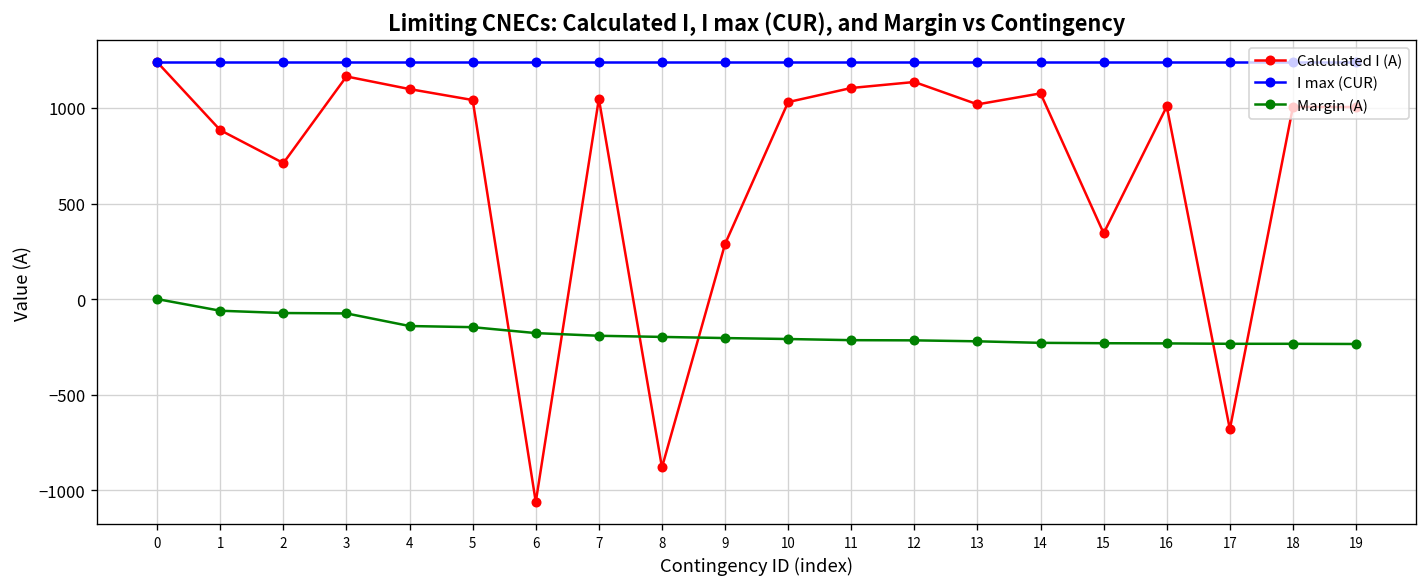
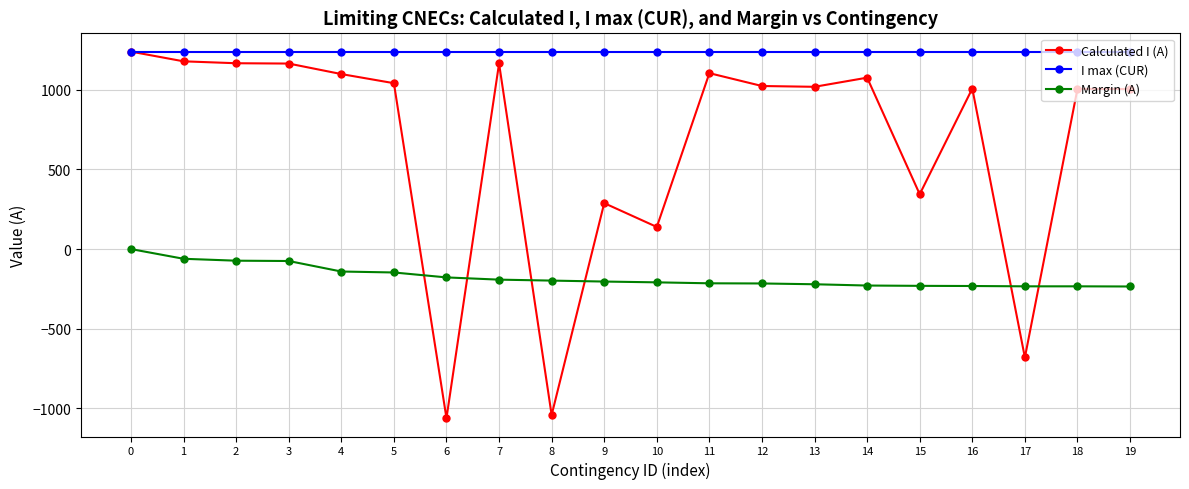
  {
    "Calculated I (A)": {
-     "1": 880,
-     "2": 710,
+     "1": 1180,
+     "2": 1170,
      "3": 1170,
      "4": 1100,
      "5": 1040,
      "6": -1060,
-     "7": 1050,
-     "8": -880,
+     "7": 1170,
+     "8": -1040,
      "9": 290,
-     "10": 1030,
+     "10": 140,
      "11": 1100,
-     "12": 1140,
+     "12": 1020,
      "13": 1020,
      "14": 1080,
      "15": 340,
      "16": 1010,
      "17": -680
    },
    "I max (CUR)": {
      "1": 1240,
      "2": 1240,
      "3": 1240,
      "4": 1240,
      "5": 1240,
      "6": 1240,
      "7": 1240,
      "8": 1240,
      "9": 1240,
      "10": 1240,
      "11": 1240,
      "12": 1240,
      "13": 1240,
      "14": 1240,
      "15": 1240,
      "16": 1240,
      "17": 1240
    },
    "Margin (A)": {
      "0": 0,
      "1": -60,
      "2": -70,
      "3": -80,
      "4": -140,
      "5": -150,
      "6": -180,
      "7": -190,
      "8": -200,
      "9": -200,
      "10": -210,
      "11": -220,
      "12": -220,
      "13": -220,
      "14": -230,
      "15": -230,
      "16": -230,
      "17": -230,
      "18": -230,
      "19": -240
    }
  }
